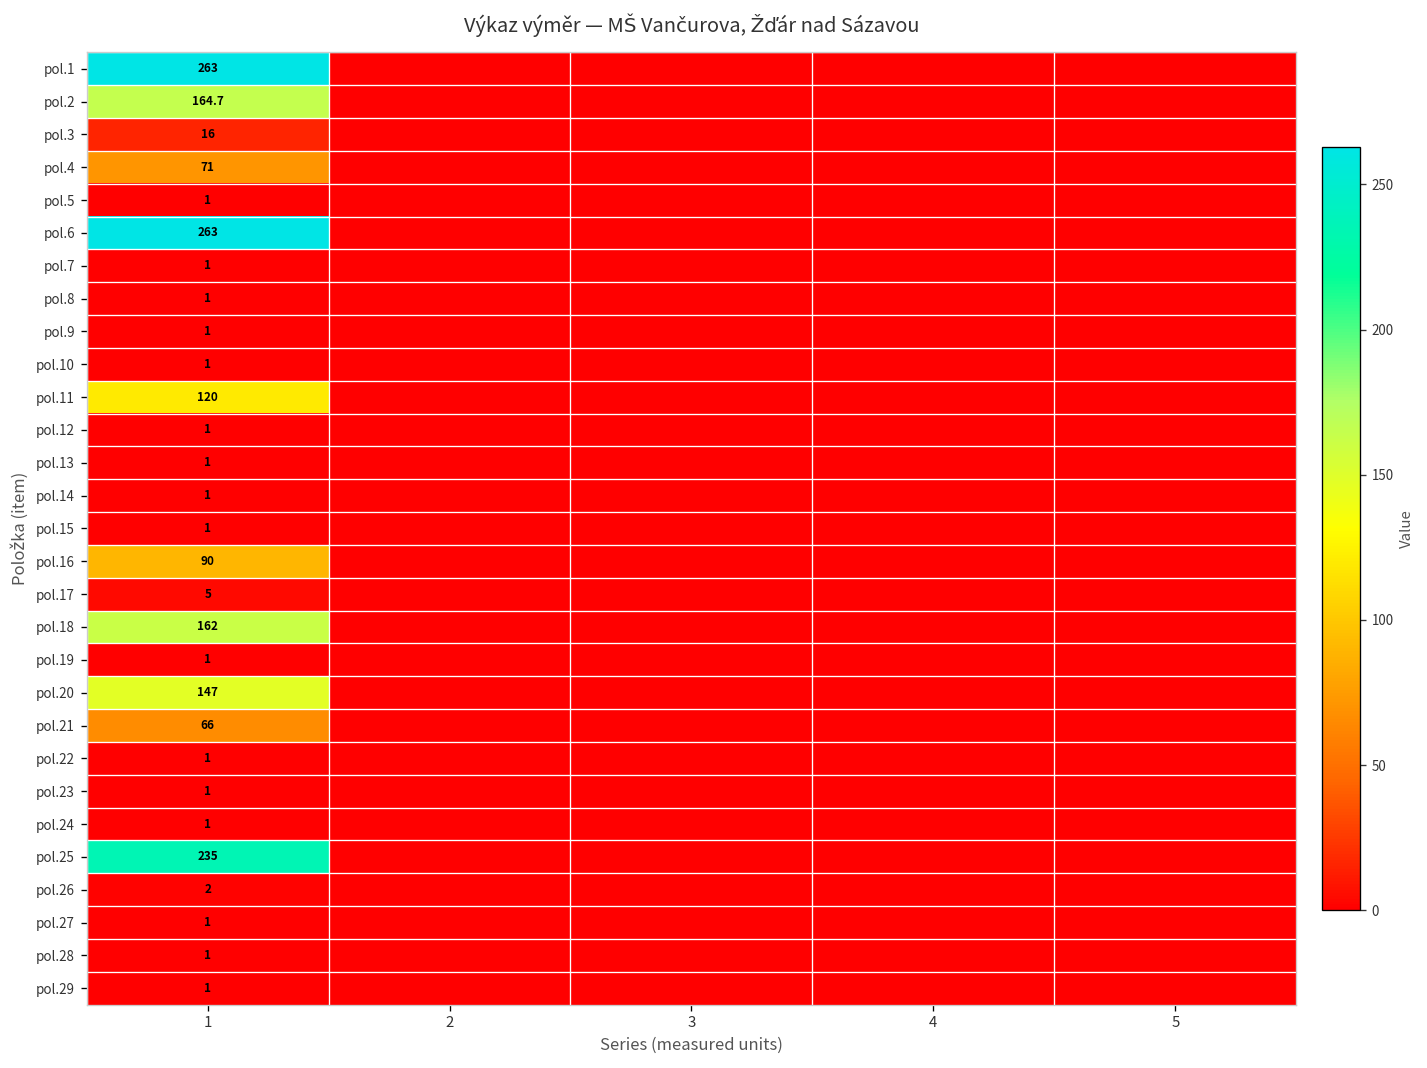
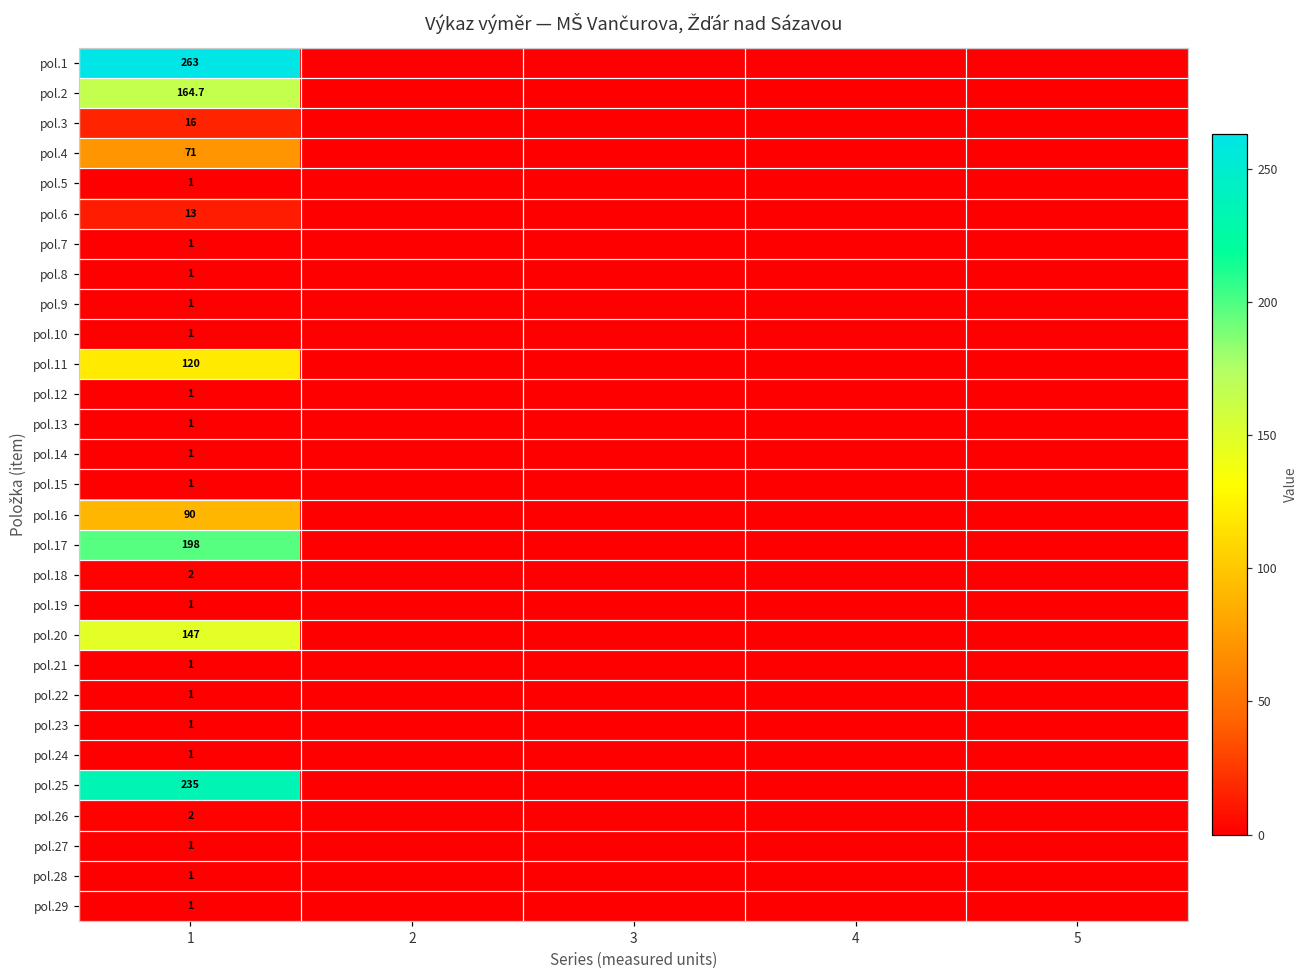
  {
    "pol.1": {
      "1": 263
    },
    "pol.2": {
      "1": 164.7
    },
    "pol.3": {
      "1": 16
    },
    "pol.4": {
      "1": 71
    },
    "pol.5": {
      "1": 1
    },
    "pol.6": {
-     "1": 263
+     "1": 13
    },
    "pol.7": {
      "1": 1
    },
    "pol.8": {
      "1": 1
    },
    "pol.9": {
      "1": 1
    },
    "pol.10": {
      "1": 1
    },
    "pol.11": {
      "1": 120
    },
    "pol.12": {
      "1": 1
    },
    "pol.13": {
      "1": 1
    },
    "pol.14": {
      "1": 1
    },
    "pol.15": {
      "1": 1
    },
    "pol.16": {
      "1": 90
    },
    "pol.17": {
-     "1": 5
+     "1": 198
    },
    "pol.18": {
-     "1": 162
+     "1": 2
    },
    "pol.19": {
      "1": 1
    },
    "pol.20": {
      "1": 147
    },
    "pol.21": {
-     "1": 66
+     "1": 1
    },
    "pol.22": {
      "1": 1
    },
    "pol.23": {
      "1": 1
    },
    "pol.24": {
      "1": 1
    },
    "pol.25": {
      "1": 235
    },
    "pol.26": {
      "1": 2
    },
    "pol.27": {
      "1": 1
    },
    "pol.28": {
      "1": 1
    },
    "pol.29": {
      "1": 1
    }
  }
